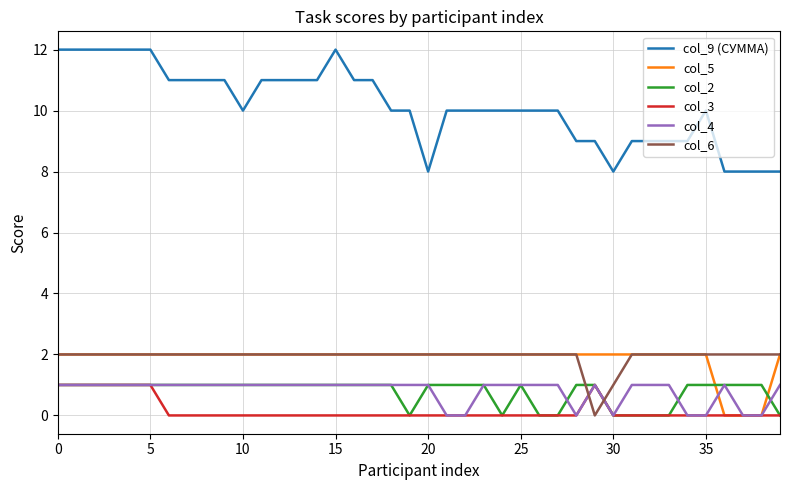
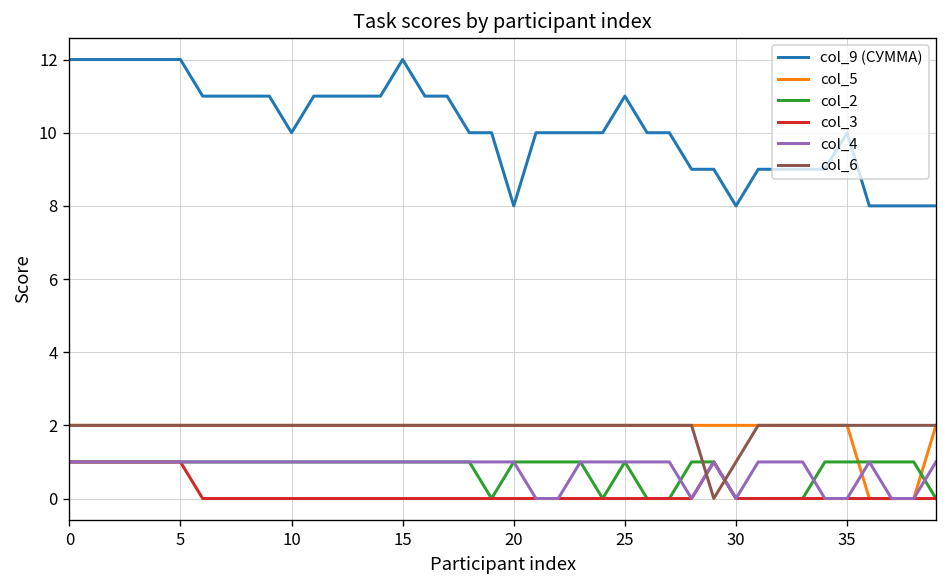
  {
    "col_9 (СУММА)": {
      "0": 12,
      "5": 12,
      "10": 10,
      "15": 12,
      "20": 8,
-     "25": 10,
+     "25": 11,
      "30": 8
    },
    "col_5": {
      "30": 2
    },
    "col_2": {
      "35": 1
    },
    "col_3": {
      "10": 0,
      "15": 0,
      "20": 0,
      "25": 0
    },
    "col_6": {
      "30": 1
    }
  }
